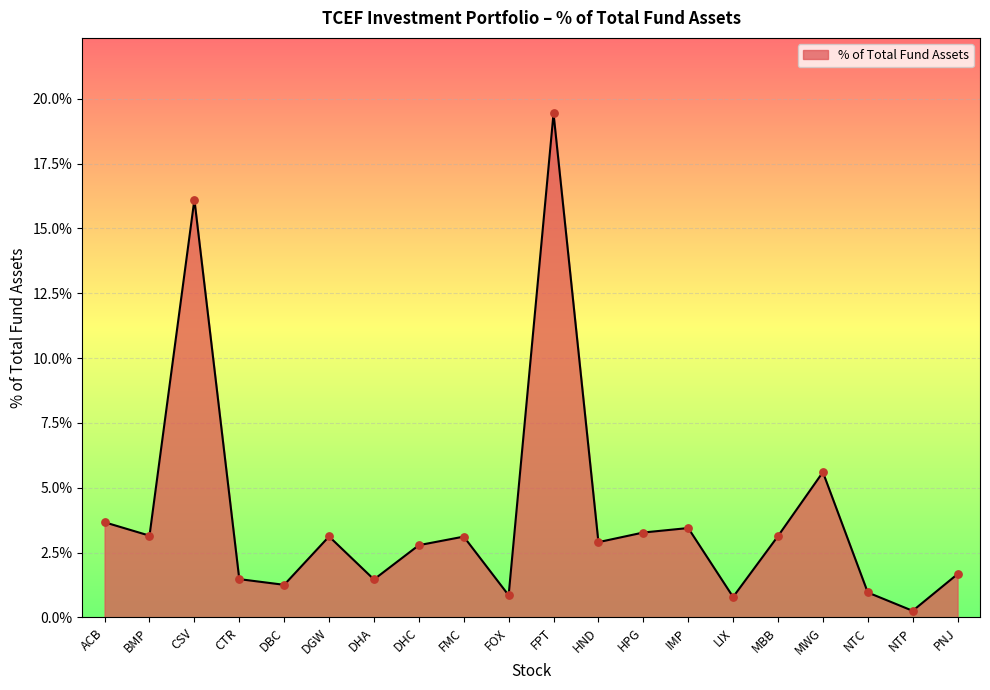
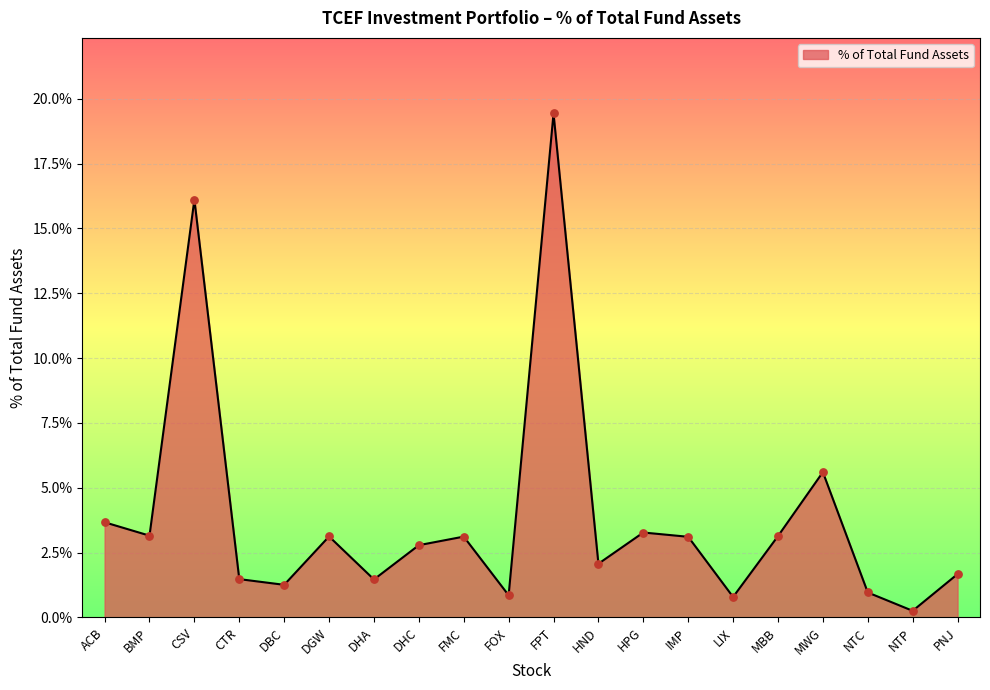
  {
    "ACB": "3.7%",
    "BMP": "3.2%",
    "CSV": "16.1%",
    "CTR": "1.5%",
    "DBC": "1.3%",
    "DGW": "3.1%",
    "DHA": "1.5%",
    "DHC": "2.8%",
    "FMC": "3.1%",
    "FOX": "0.9%",
    "FPT": "19.4%",
-   "HND": "2.9%",
+   "HND": "2.1%",
    "HPG": "3.3%",
-   "IMP": "3.4%",
+   "IMP": "3.1%",
    "LIX": "0.8%",
    "MBB": "3.1%",
    "MWG": "5.6%",
    "NTC": "1.0%",
    "NTP": "0.3%",
    "PNJ": "1.7%"
  }
